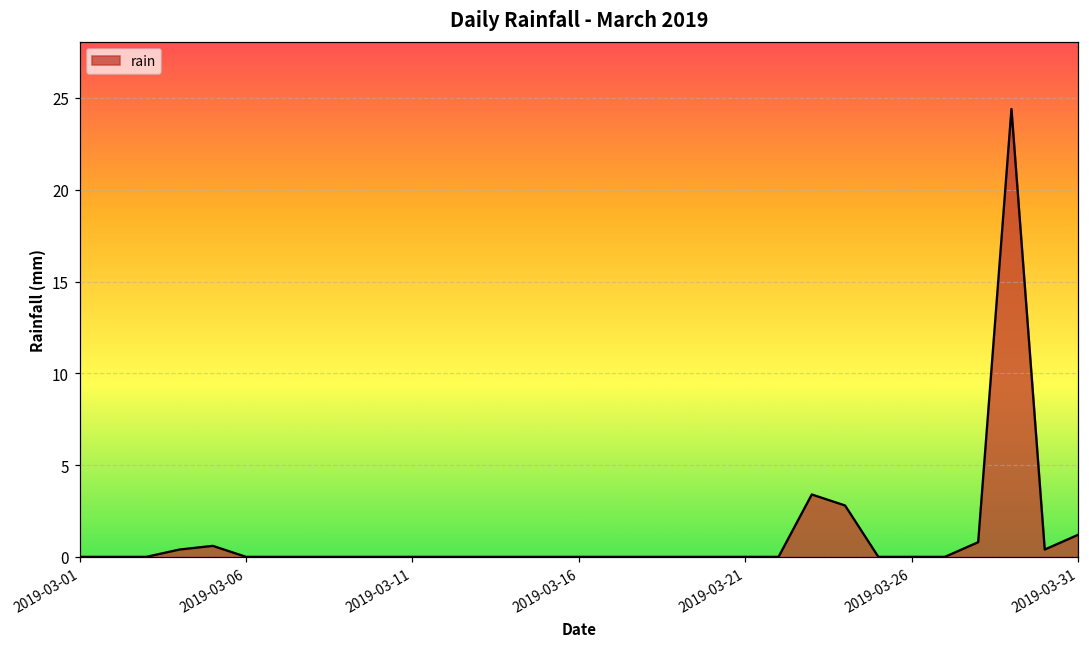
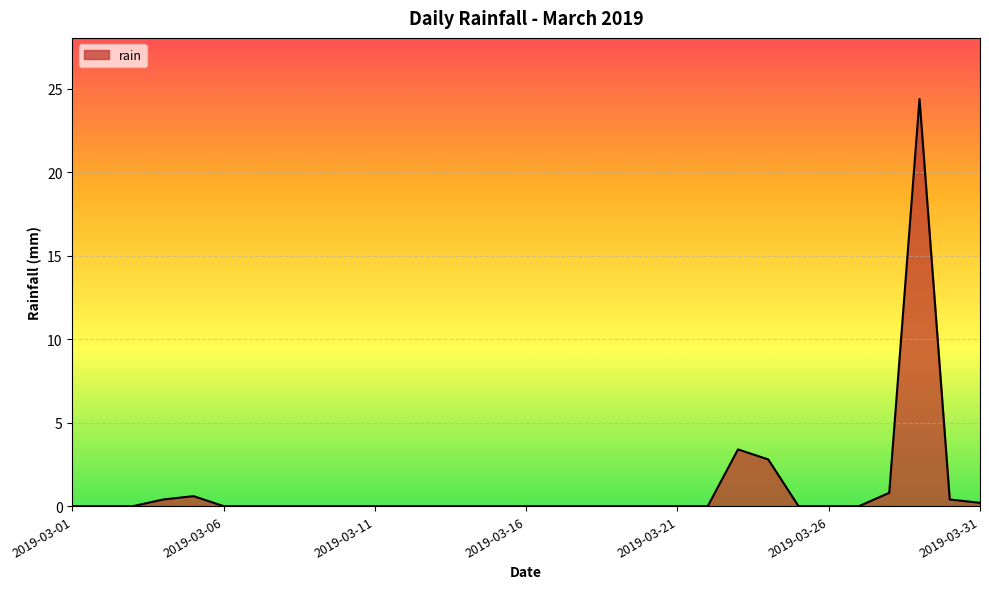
  {
    "2019-03-01": 0.0,
    "2019-03-06": 0.0,
    "2019-03-11": 0.0,
    "2019-03-16": 0.0,
    "2019-03-21": 0.0,
    "2019-03-26": 0.0,
-   "2019-03-31": 1.2
+   "2019-03-31": 0.2
  }
